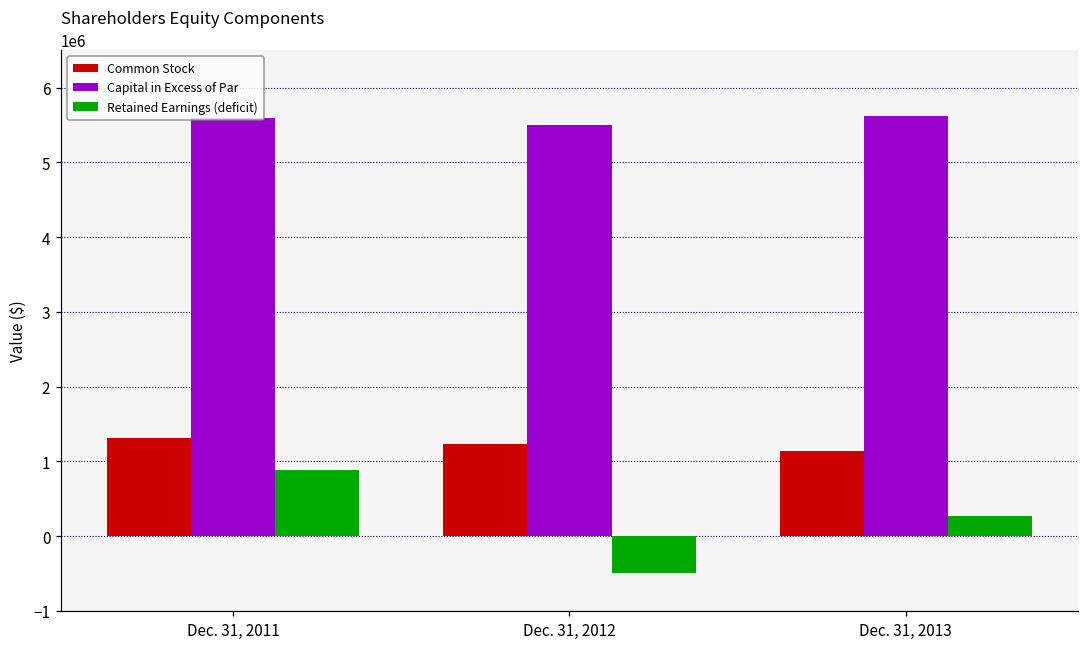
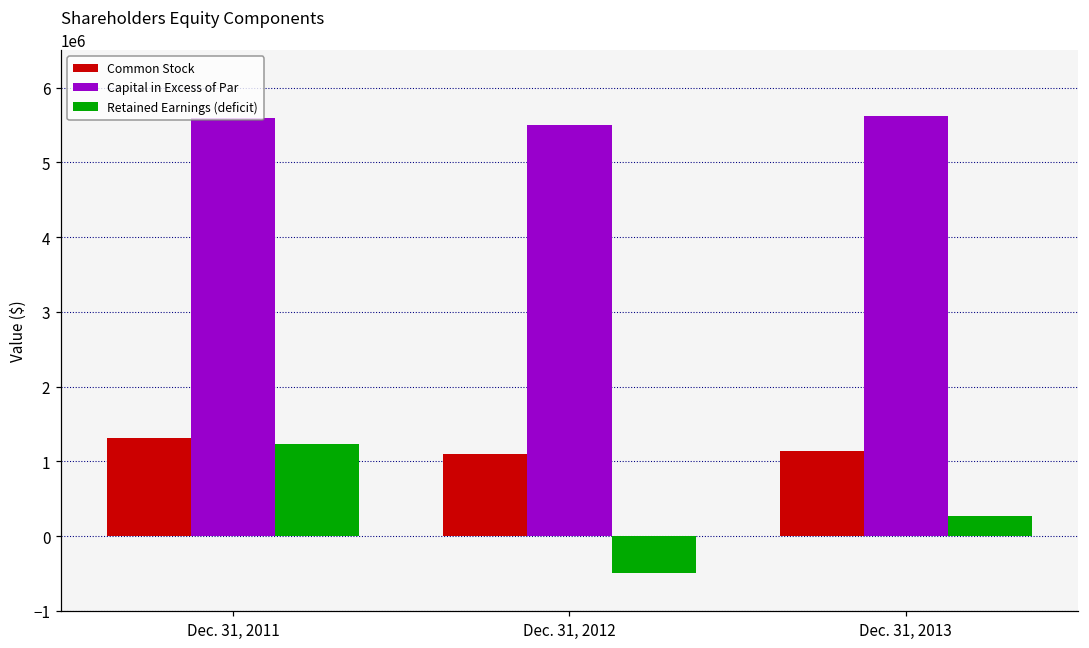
  {
    "Common Stock": {
      "Dec. 31, 2011": 1300000,
-     "Dec. 31, 2012": 1200000,
+     "Dec. 31, 2012": 1100000,
      "Dec. 31, 2013": 1100000
    },
    "Capital in Excess of Par": {
      "Dec. 31, 2011": 5600000,
      "Dec. 31, 2012": 5500000,
      "Dec. 31, 2013": 5600000
    },
    "Retained Earnings (deficit)": {
-     "Dec. 31, 2011": 900000,
+     "Dec. 31, 2011": 1200000,
      "Dec. 31, 2012": -500000,
      "Dec. 31, 2013": 300000
    }
  }
